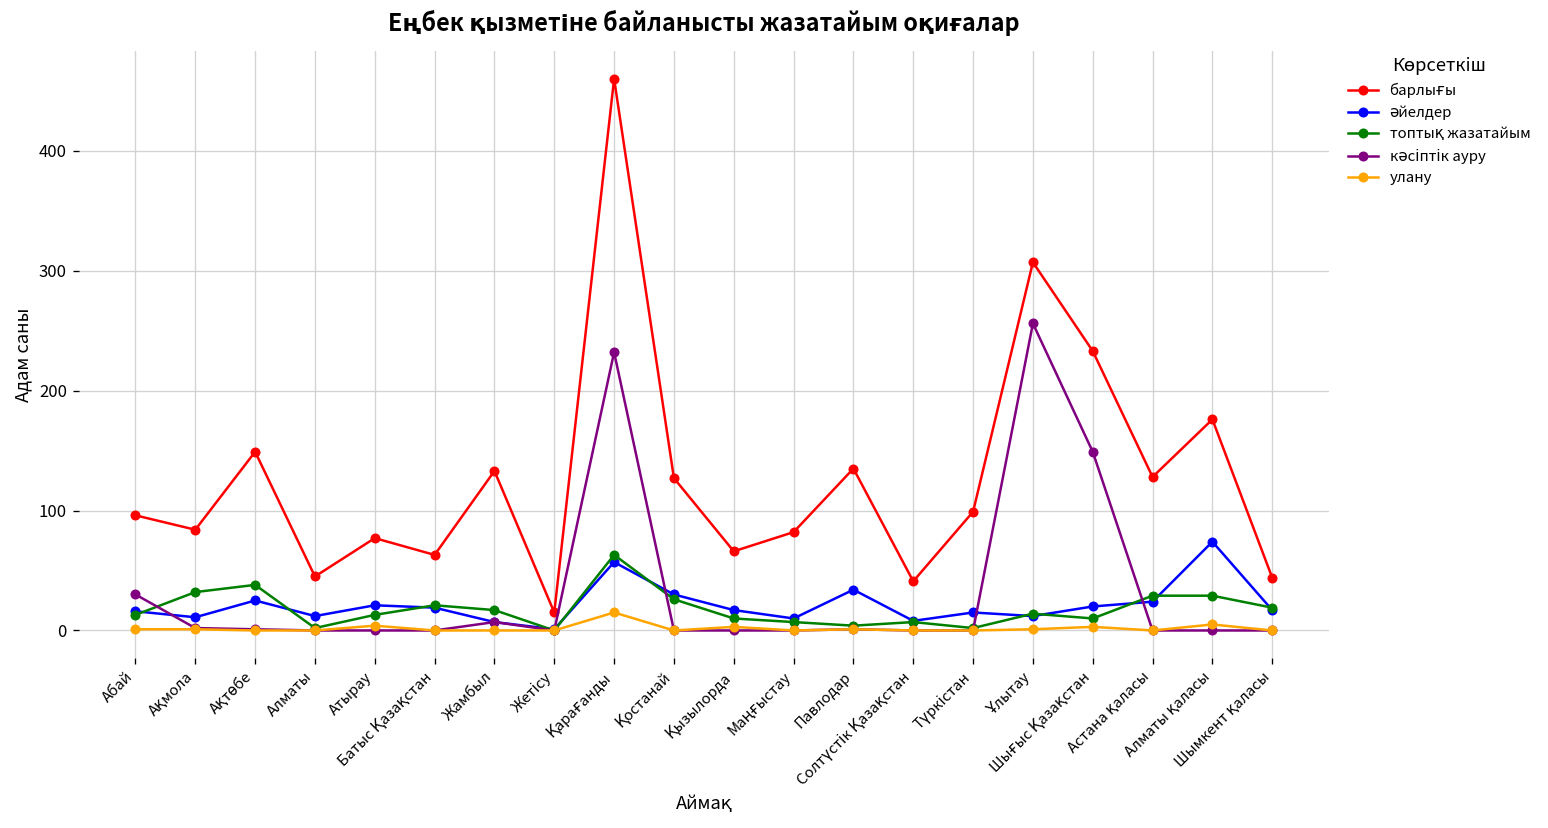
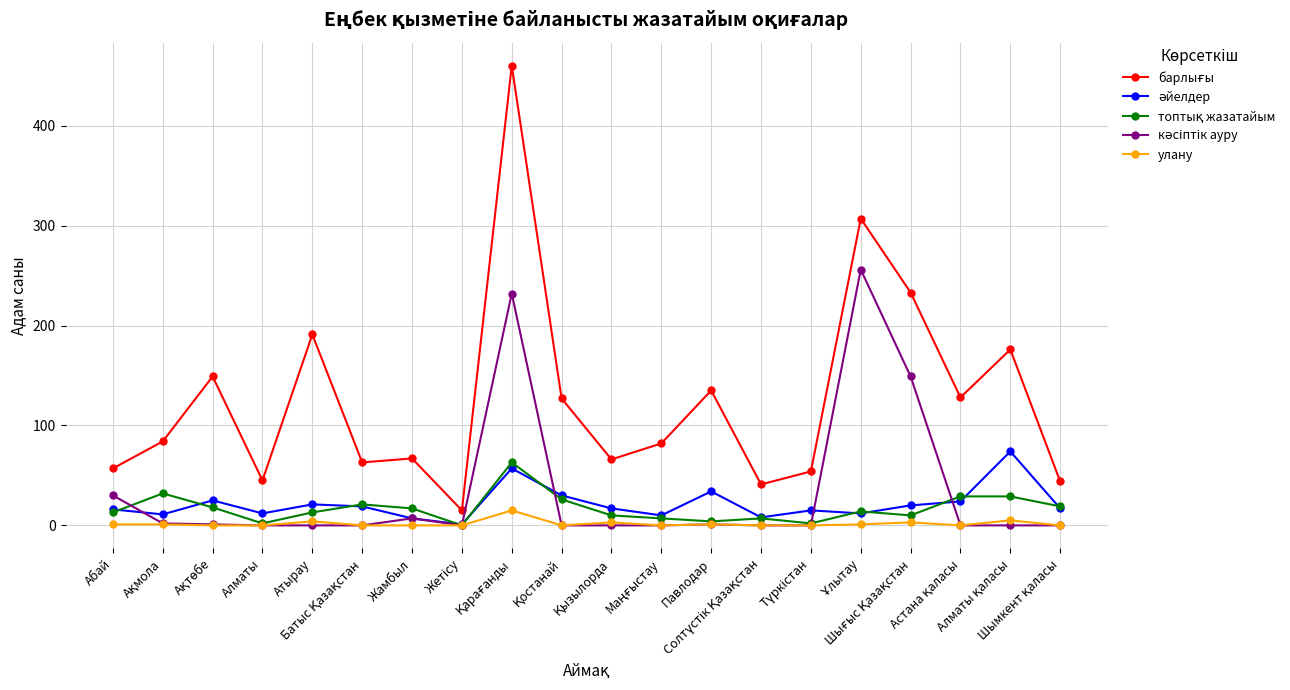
  {
    "барлығы": {
-     "Абай": 100,
+     "Абай": 60,
      "Ақмола": 80,
      "Ақтөбе": 150,
      "Алматы": 50,
-     "Атырау": 80,
+     "Атырау": 190,
      "Батыс Қазақстан": 60,
-     "Жамбыл": 130,
+     "Жамбыл": 70,
      "Жетісу": 20,
      "Қарағанды": 460,
      "Қостанай": 130,
      "Қызылорда": 70,
      "Маңғыстау": 80,
      "Павлодар": 140,
      "Солтүстік Қазақстан": 40,
-     "Түркістан": 100,
+     "Түркістан": 50,
      "Ұлытау": 310,
      "Шығыс Қазақстан": 230,
      "Астана қаласы": 130,
      "Алматы қаласы": 180,
      "Шымкент қаласы": 40
    },
    "әйелдер": {
      "Абай": 20,
      "Ақмола": 10,
      "Ақтөбе": 30,
      "Алматы": 10,
      "Атырау": 20,
      "Қарағанды": 60,
      "Қостанай": 30,
      "Қызылорда": 20,
      "Маңғыстау": 10,
      "Павлодар": 30,
      "Түркістан": 20,
      "Шығыс Қазақстан": 20,
      "Астана қаласы": 20,
      "Алматы қаласы": 70
    },
    "топтық жазатайым": {
      "Абай": 10,
      "Ақмола": 30,
-     "Ақтөбе": 40,
+     "Ақтөбе": 20,
      "Атырау": 10,
      "Жамбыл": 20,
      "Қарағанды": 60,
      "Қостанай": 30,
      "Қызылорда": 10,
      "Маңғыстау": 10,
      "Павлодар": 0,
      "Шығыс Қазақстан": 10,
      "Астана қаласы": 30,
      "Алматы қаласы": 30
    },
    "кәсіптік ауру": {
      "Абай": 30,
      "Атырау": 0,
      "Қарағанды": 230,
      "Қызылорда": 0,
      "Ұлытау": 260,
      "Шығыс Қазақстан": 150,
      "Алматы қаласы": 0
    },
    "улану": {
      "Абай": 0,
      "Атырау": 0,
      "Жамбыл": 0,
      "Қарағанды": 20,
      "Қызылорда": 0,
      "Ұлытау": 0,
      "Шығыс Қазақстан": 0,
      "Алматы қаласы": 10
    }
  }
